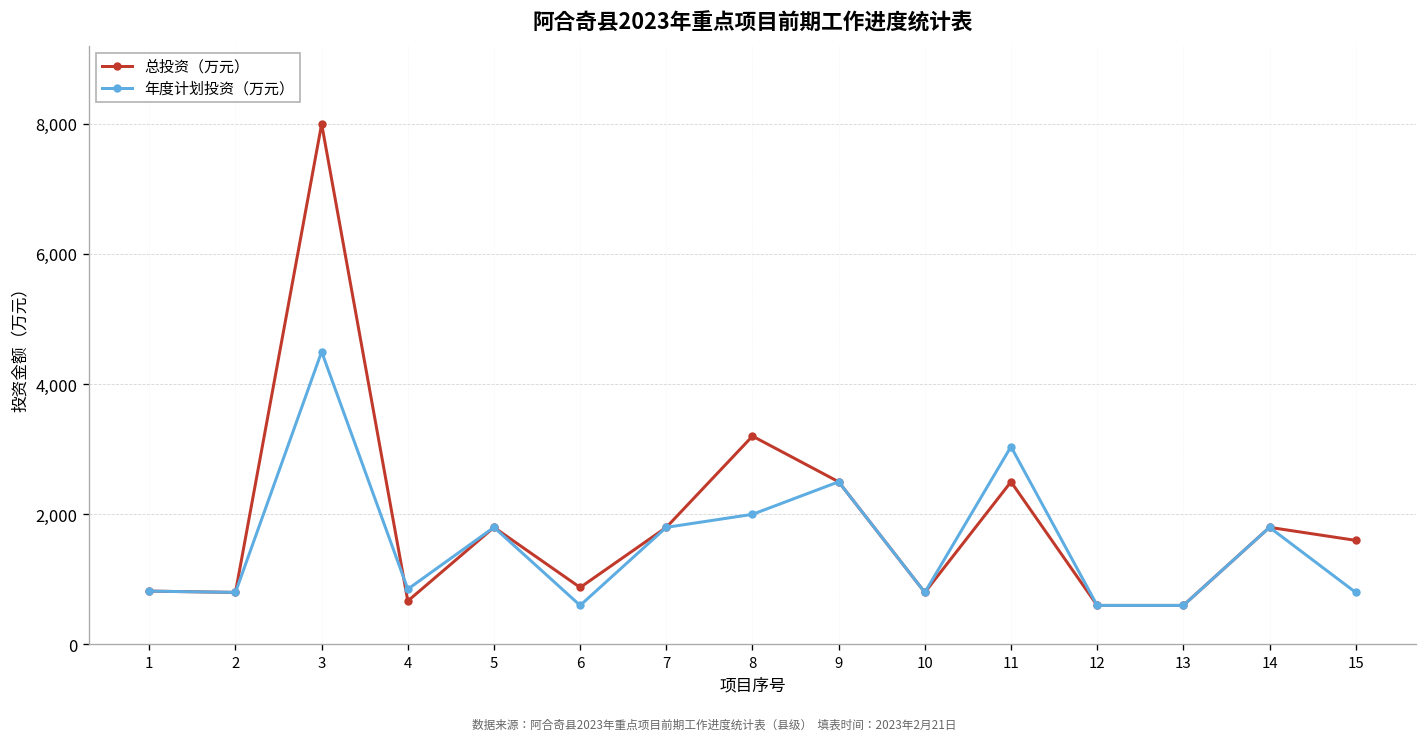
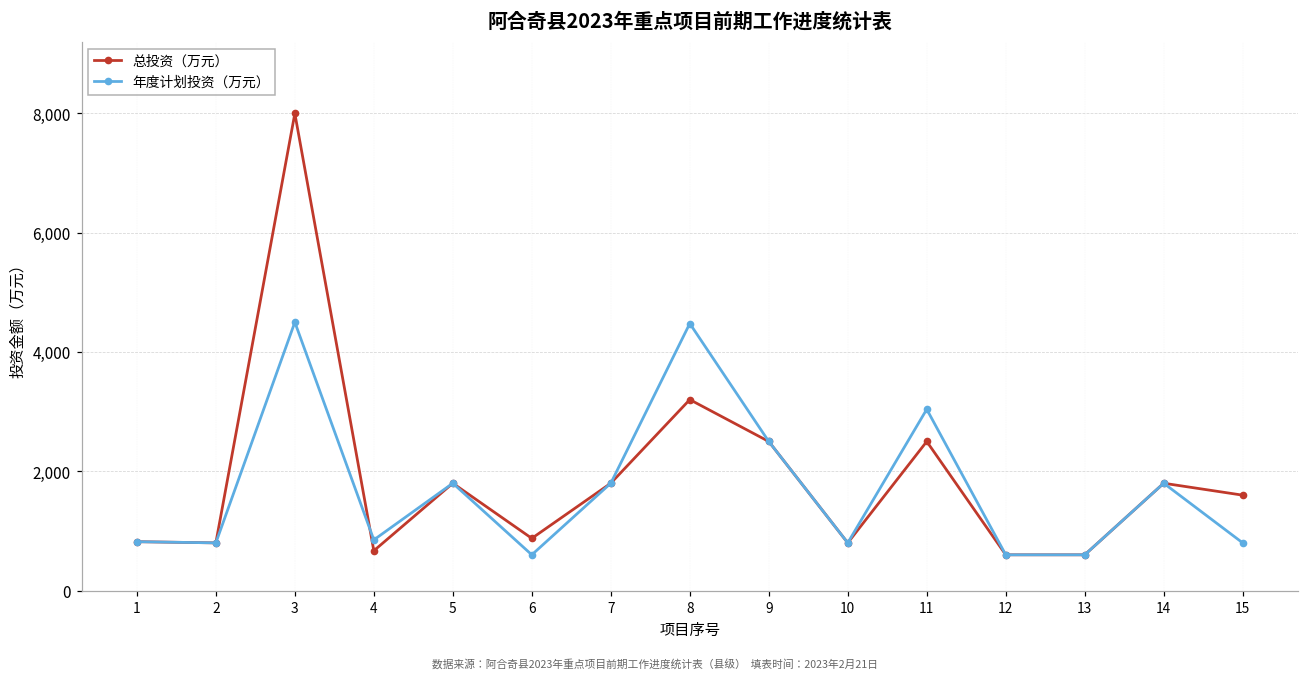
  {
    "总投资（万元）": {
      "3": "8,000",
      "4": "700",
      "6": "900",
      "8": "3,200",
      "11": "2,500",
      "15": "1,600"
    },
    "年度计划投资（万元）": {
      "3": "4,500",
      "4": "900",
      "6": "600",
-     "8": "2,000",
+     "8": "4,500",
      "11": "3,000",
      "15": "800"
    }
  }
